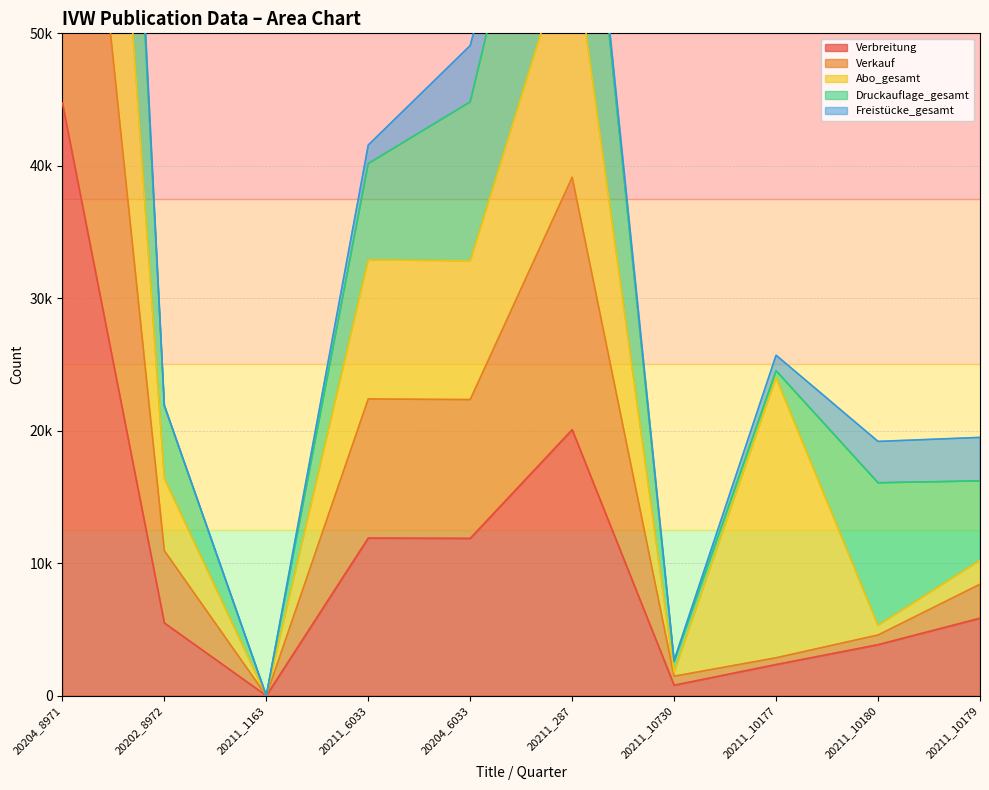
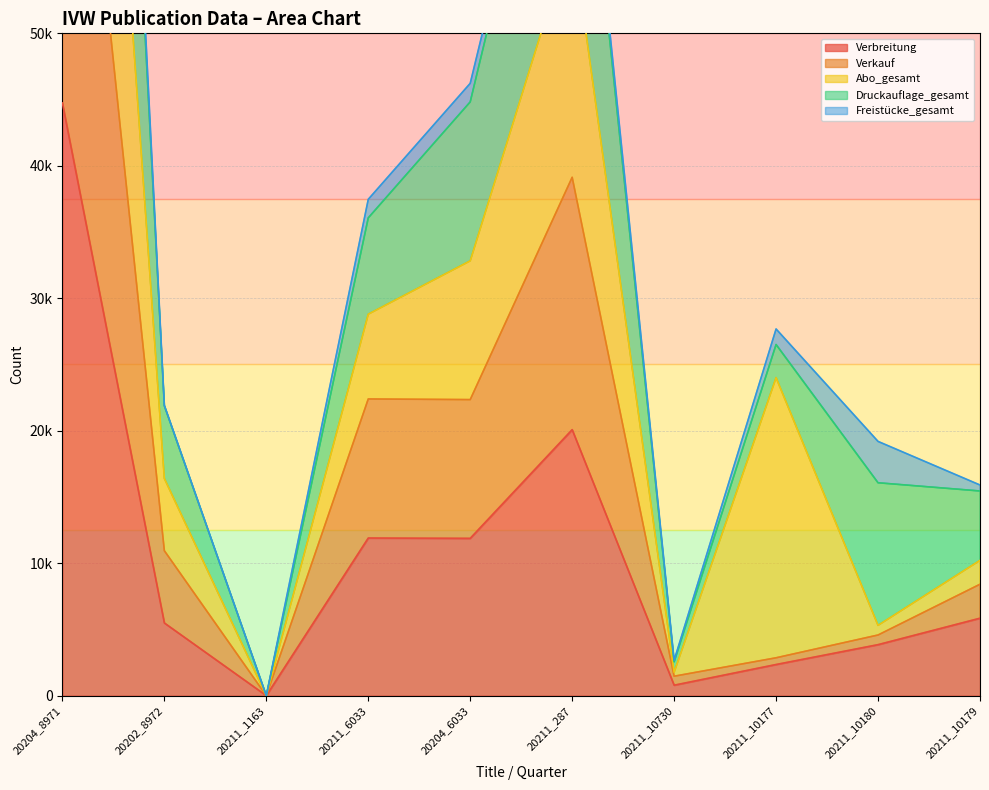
  {
    "Abo_gesamt": {
      "20202_8972": 5500,
-     "20211_6033": 10500,
+     "20211_6033": 6400,
      "20204_6033": 10500,
      "20211_10730": 300,
      "20211_10177": 21100,
      "20211_10180": 700,
      "20211_10179": 1800
    },
    "Druckauflage_gesamt": {
      "20211_6033": 7300,
      "20204_6033": 12000,
-     "20211_10177": 500,
+     "20211_10177": 2500,
      "20211_10180": 10800,
-     "20211_10179": 6000
+     "20211_10179": 5200
    },
    "Freistücke_gesamt": {
      "20211_6033": 1400,
-     "20204_6033": 4300,
+     "20204_6033": 1400,
      "20211_10177": 1200,
      "20211_10180": 3100,
-     "20211_10179": 3300
+     "20211_10179": 500
    }
  }
